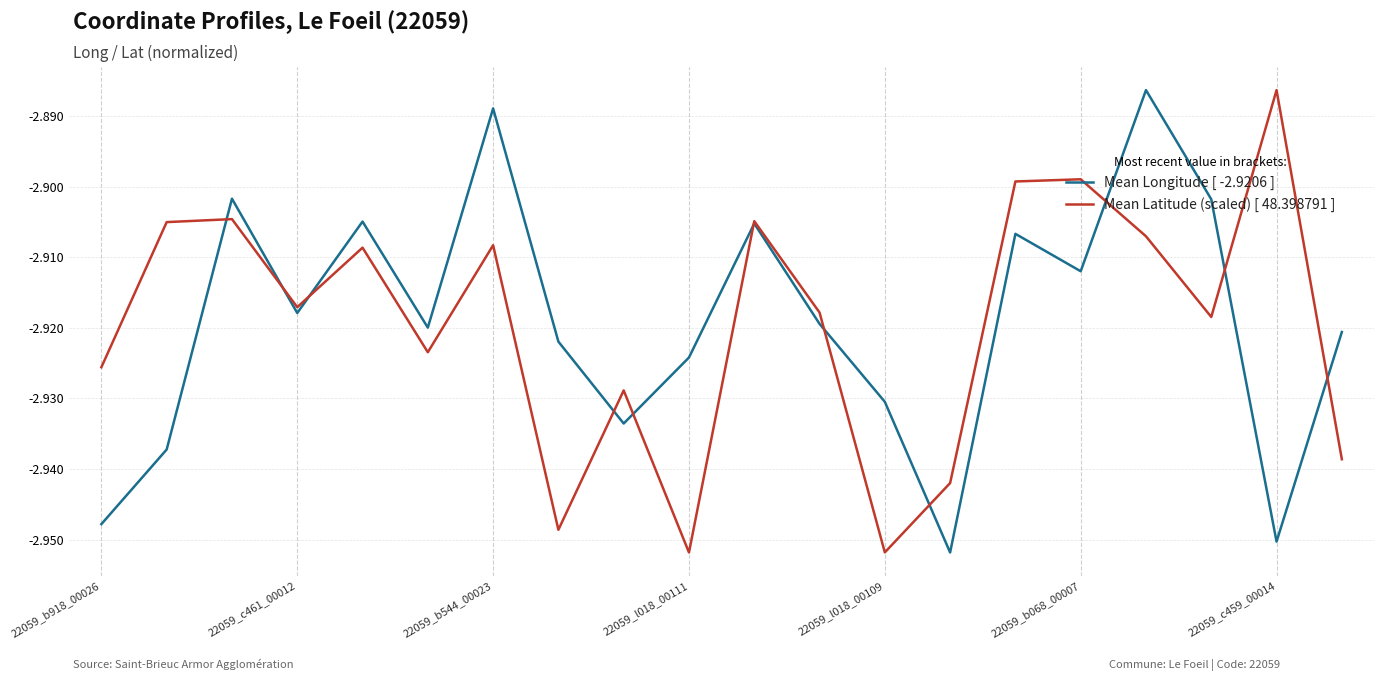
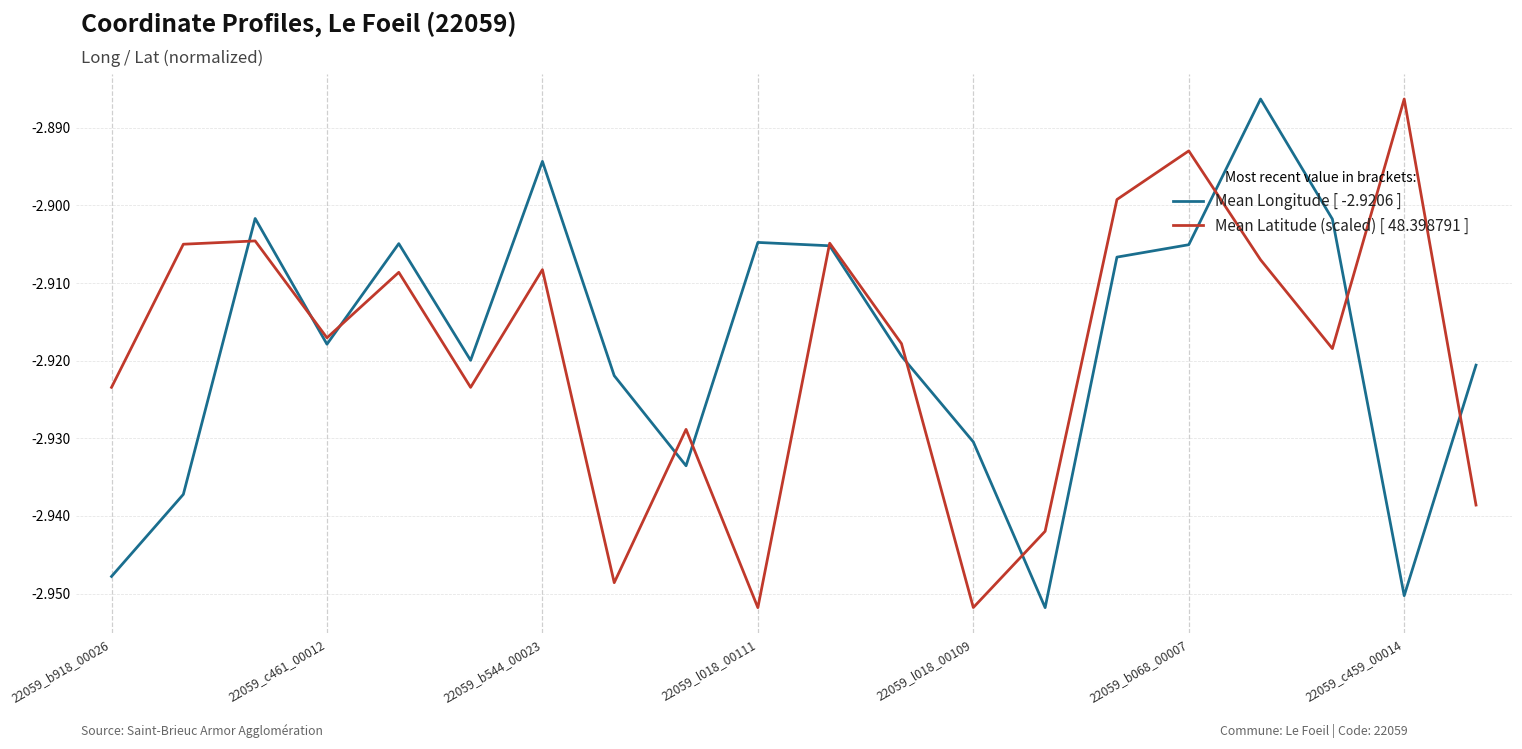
  {
    "Mean Longitude [ -2.9206 ]": {
      "22059_b918_00026": -2.948,
      "22059_c461_00012": -2.918,
-     "22059_b544_00023": -2.889,
-     "22059_l018_00111": -2.924,
+     "22059_b544_00023": -2.894,
+     "22059_l018_00111": -2.905,
      "22059_l018_00109": -2.930,
-     "22059_b068_00007": -2.912,
+     "22059_b068_00007": -2.905,
      "22059_c459_00014": -2.950
    },
    "Mean Latitude (scaled) [ 48.398791 ]": {
-     "22059_b918_00026": -2.926,
+     "22059_b918_00026": -2.923,
      "22059_c461_00012": -2.917,
      "22059_b544_00023": -2.908,
      "22059_l018_00111": -2.952,
      "22059_l018_00109": -2.952,
-     "22059_b068_00007": -2.899,
+     "22059_b068_00007": -2.893,
      "22059_c459_00014": -2.886
    }
  }
